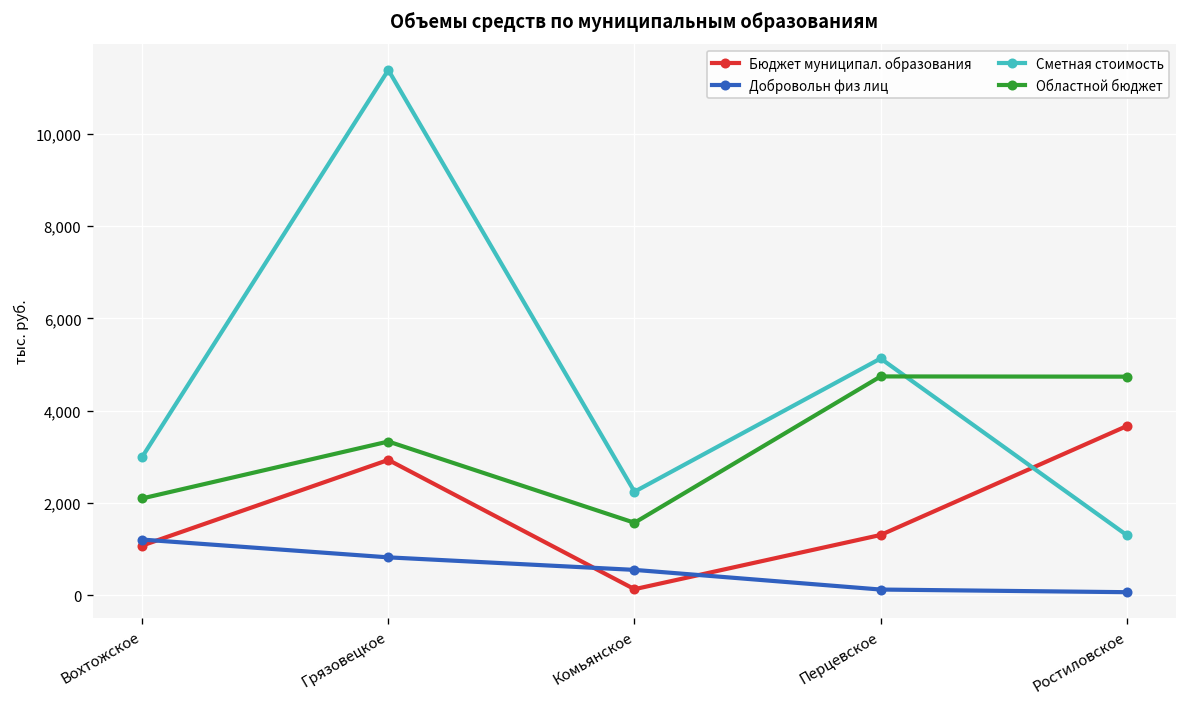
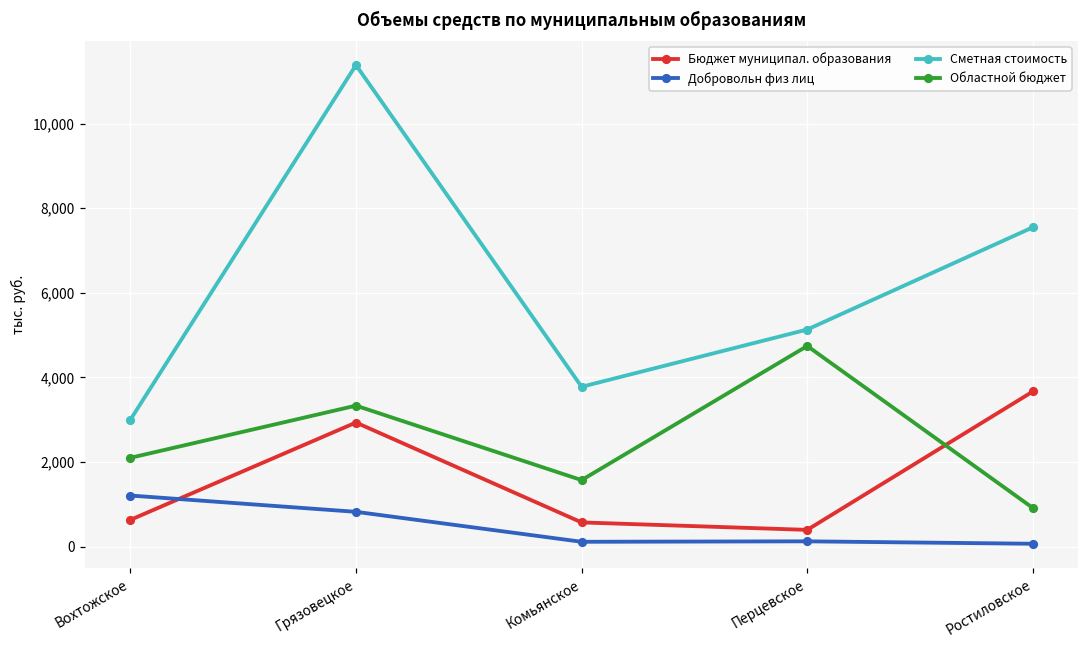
  {
    "Бюджет муниципал. образования": {
-     "Вохтожское": "1,100",
+     "Вохтожское": "600",
      "Грязовецкое": "2,900",
-     "Комьянское": "100",
-     "Перцевское": "1,300",
+     "Комьянское": "600",
+     "Перцевское": "400",
      "Ростиловское": "3,700"
    },
    "Добровольн физ лиц": {
      "Вохтожское": "1,200",
      "Грязовецкое": "800",
-     "Комьянское": "500",
+     "Комьянское": "100",
      "Перцевское": "100",
      "Ростиловское": "100"
    },
    "Сметная стоимость": {
      "Вохтожское": "3,000",
      "Грязовецкое": "11,400",
-     "Комьянское": "2,200",
+     "Комьянское": "3,800",
      "Перцевское": "5,100",
-     "Ростиловское": "1,300"
+     "Ростиловское": "7,600"
    },
    "Областной бюджет": {
      "Вохтожское": "2,100",
      "Грязовецкое": "3,300",
      "Комьянское": "1,600",
      "Перцевское": "4,700",
-     "Ростиловское": "4,700"
+     "Ростиловское": "900"
    }
  }
